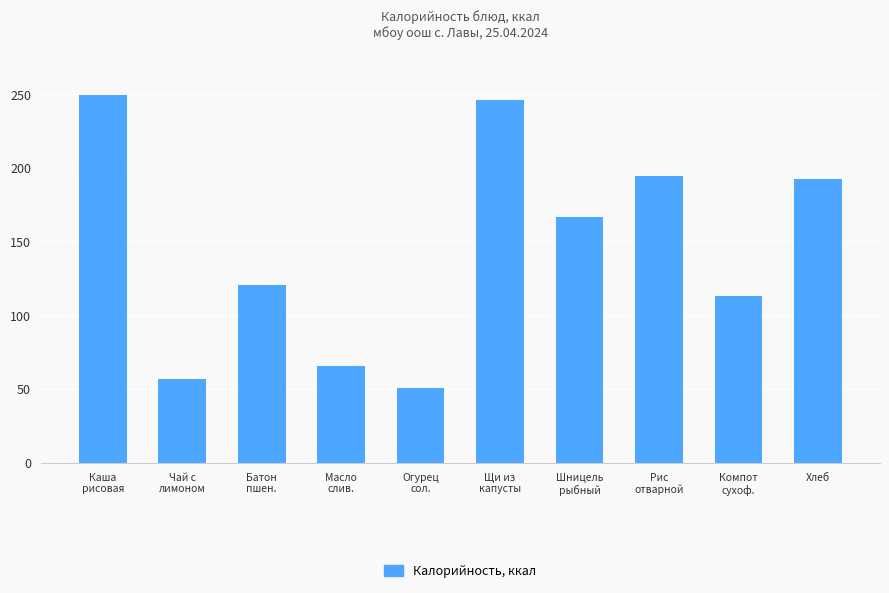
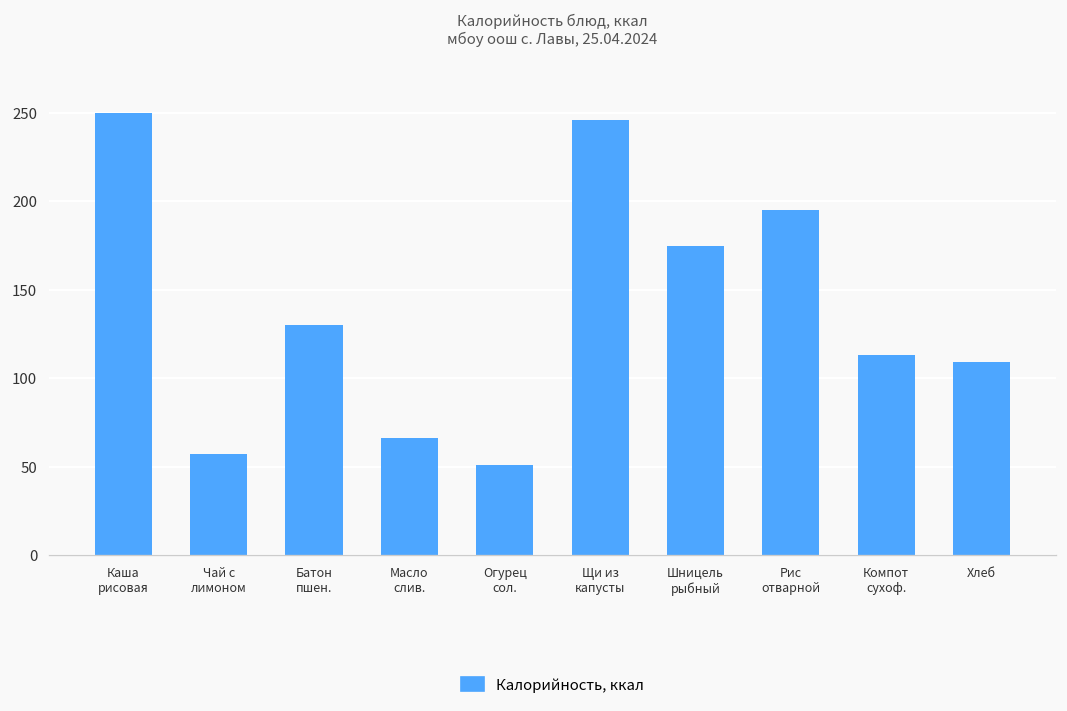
  {
    "Каша рисовая": 250,
    "Чай с лимоном": 57,
-   "Батон пшен.": 121,
+   "Батон пшен.": 130,
    "Масло слив.": 66,
    "Огурец сол.": 51,
    "Щи из капусты": 246,
-   "Шницель рыбный": 167,
+   "Шницель рыбный": 175,
    "Рис отварной": 195,
    "Компот сухоф.": 113,
-   "Хлеб": 193
+   "Хлеб": 109
  }
